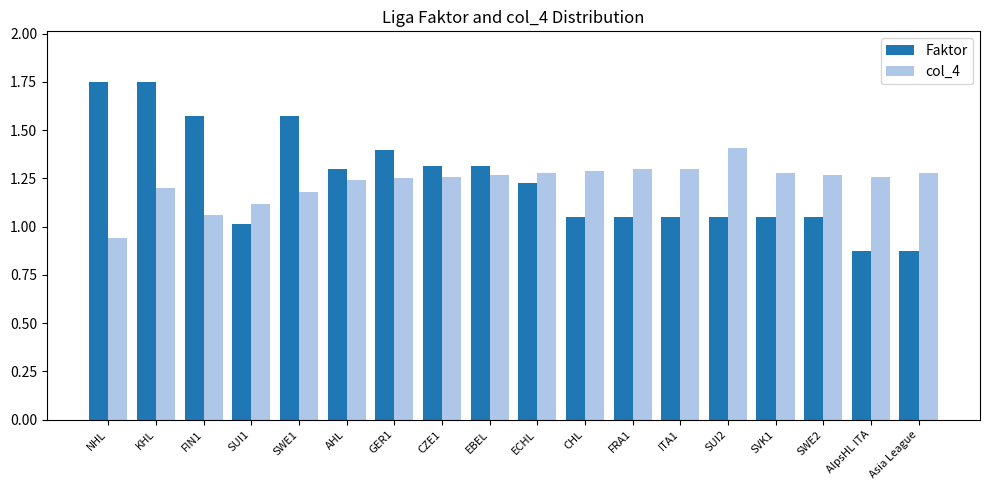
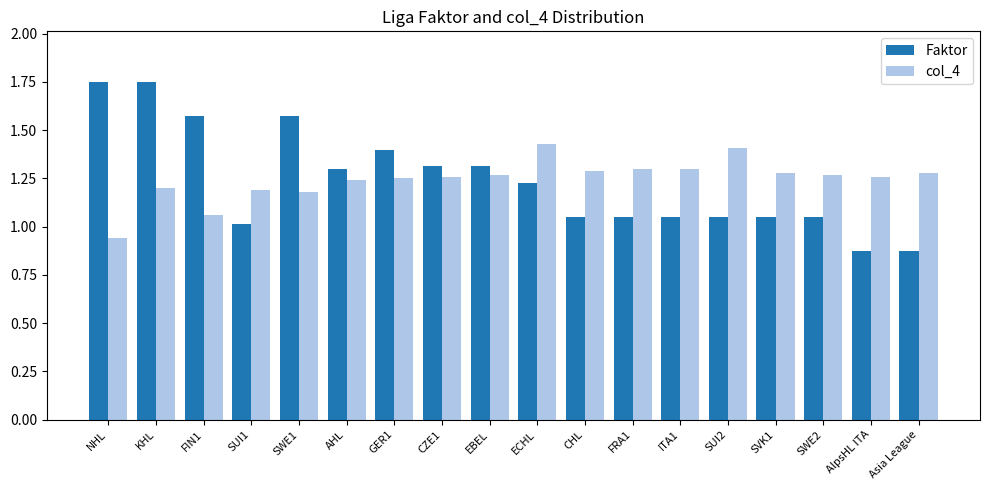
  {
    "Faktor": {
      "NHL": 1.75,
      "KHL": 1.75,
      "FIN1": 1.58,
      "SUI1": 1.02,
      "SWE1": 1.58,
      "AHL": 1.30,
      "GER1": 1.40,
      "CZE1": 1.31,
      "EBEL": 1.31,
      "ECHL": 1.23,
      "CHL": 1.05,
      "FRA1": 1.05,
      "ITA1": 1.05,
      "SUI2": 1.05,
      "SVK1": 1.05,
      "SWE2": 1.05,
      "AlpsHL ITA": 0.88,
      "Asia League": 0.88
    },
    "col_4": {
      "NHL": 0.94,
      "KHL": 1.20,
      "FIN1": 1.06,
-     "SUI1": 1.12,
+     "SUI1": 1.19,
      "SWE1": 1.18,
      "AHL": 1.24,
      "GER1": 1.25,
      "CZE1": 1.26,
      "EBEL": 1.27,
-     "ECHL": 1.28,
+     "ECHL": 1.43,
      "CHL": 1.29,
      "FRA1": 1.30,
      "ITA1": 1.30,
      "SUI2": 1.41,
      "SVK1": 1.28,
      "SWE2": 1.27,
      "AlpsHL ITA": 1.26,
      "Asia League": 1.28
    }
  }
